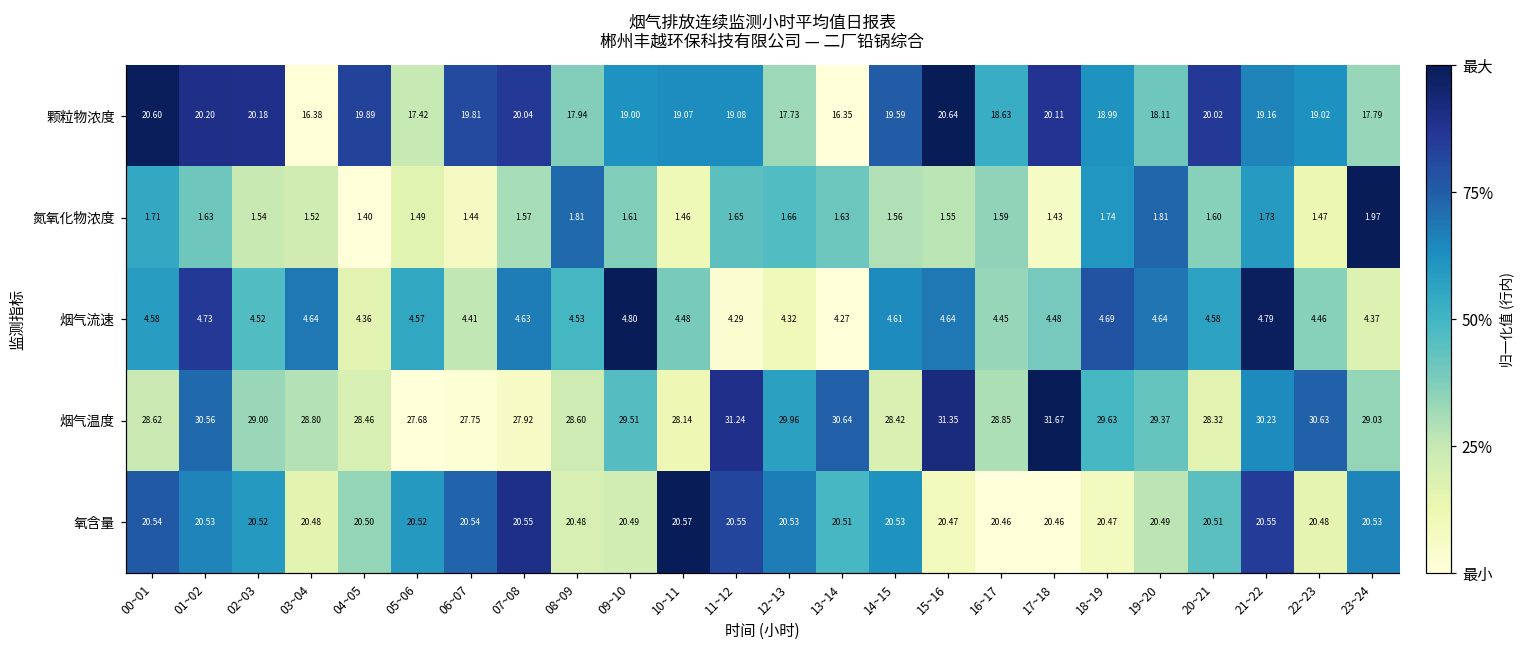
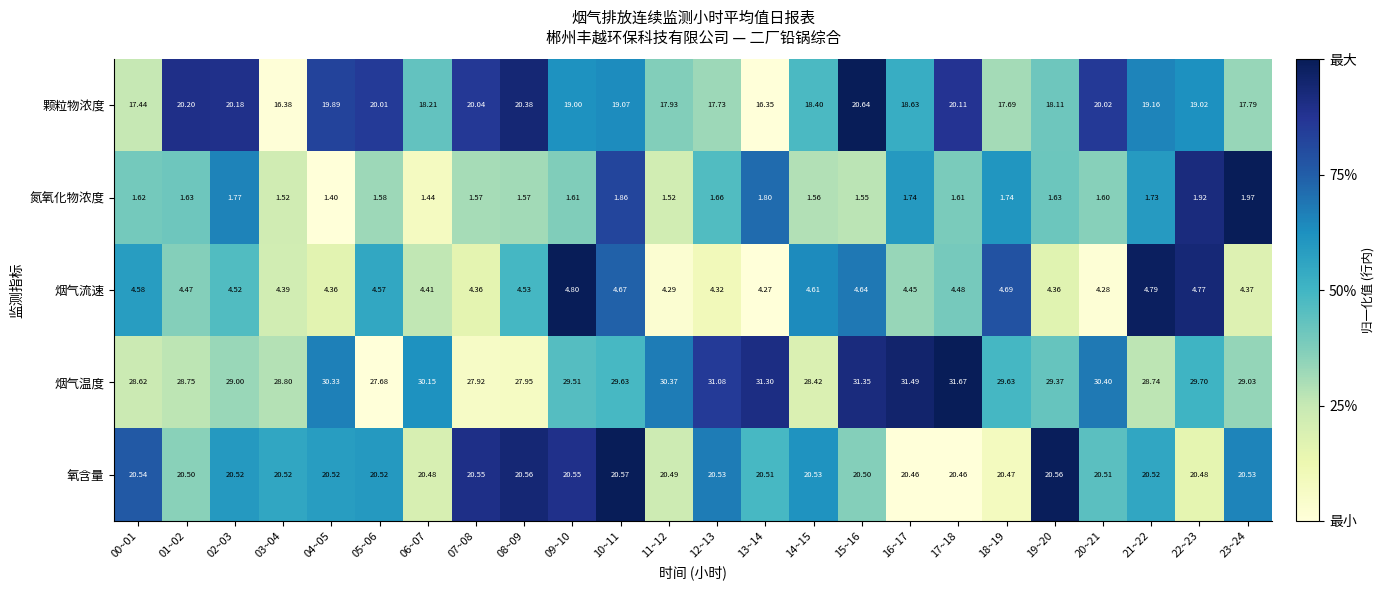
  {
    "颗粒物浓度": {
-     "00~01": 20.60,
+     "00~01": 17.44,
      "01~02": 20.20,
      "02~03": 20.18,
      "03~04": 16.38,
      "04~05": 19.89,
-     "05~06": 17.42,
-     "06~07": 19.81,
+     "05~06": 20.01,
+     "06~07": 18.21,
      "07~08": 20.04,
-     "08~09": 17.94,
+     "08~09": 20.38,
      "09~10": 19.00,
      "10~11": 19.07,
-     "11~12": 19.08,
+     "11~12": 17.93,
      "12~13": 17.73,
      "13~14": 16.35,
-     "14~15": 19.59,
+     "14~15": 18.40,
      "15~16": 20.64,
      "16~17": 18.63,
      "17~18": 20.11,
-     "18~19": 18.99,
+     "18~19": 17.69,
      "19~20": 18.11,
      "20~21": 20.02,
      "21~22": 19.16,
      "22~23": 19.02,
      "23~24": 17.79
    },
    "氮氧化物浓度": {
-     "00~01": 1.71,
+     "00~01": 1.62,
      "01~02": 1.63,
-     "02~03": 1.54,
+     "02~03": 1.77,
      "03~04": 1.52,
      "04~05": 1.40,
-     "05~06": 1.49,
+     "05~06": 1.58,
      "06~07": 1.44,
      "07~08": 1.57,
-     "08~09": 1.81,
+     "08~09": 1.57,
      "09~10": 1.61,
-     "10~11": 1.46,
-     "11~12": 1.65,
+     "10~11": 1.86,
+     "11~12": 1.52,
      "12~13": 1.66,
-     "13~14": 1.63,
+     "13~14": 1.80,
      "14~15": 1.56,
      "15~16": 1.55,
-     "16~17": 1.59,
-     "17~18": 1.43,
+     "16~17": 1.74,
+     "17~18": 1.61,
      "18~19": 1.74,
-     "19~20": 1.81,
+     "19~20": 1.63,
      "20~21": 1.60,
      "21~22": 1.73,
-     "22~23": 1.47,
+     "22~23": 1.92,
      "23~24": 1.97
    },
    "烟气流速": {
      "00~01": 4.58,
-     "01~02": 4.73,
+     "01~02": 4.47,
      "02~03": 4.52,
-     "03~04": 4.64,
+     "03~04": 4.39,
      "04~05": 4.36,
      "05~06": 4.57,
      "06~07": 4.41,
-     "07~08": 4.63,
+     "07~08": 4.36,
      "08~09": 4.53,
      "09~10": 4.80,
-     "10~11": 4.48,
+     "10~11": 4.67,
      "11~12": 4.29,
      "12~13": 4.32,
      "13~14": 4.27,
      "14~15": 4.61,
      "15~16": 4.64,
      "16~17": 4.45,
      "17~18": 4.48,
      "18~19": 4.69,
-     "19~20": 4.64,
-     "20~21": 4.58,
+     "19~20": 4.36,
+     "20~21": 4.28,
      "21~22": 4.79,
-     "22~23": 4.46,
+     "22~23": 4.77,
      "23~24": 4.37
    },
    "烟气温度": {
      "00~01": 28.62,
-     "01~02": 30.56,
+     "01~02": 28.75,
      "02~03": 29.00,
      "03~04": 28.80,
-     "04~05": 28.46,
+     "04~05": 30.33,
      "05~06": 27.68,
-     "06~07": 27.75,
+     "06~07": 30.15,
      "07~08": 27.92,
-     "08~09": 28.60,
+     "08~09": 27.95,
      "09~10": 29.51,
-     "10~11": 28.14,
-     "11~12": 31.24,
-     "12~13": 29.96,
-     "13~14": 30.64,
+     "10~11": 29.63,
+     "11~12": 30.37,
+     "12~13": 31.08,
+     "13~14": 31.30,
      "14~15": 28.42,
      "15~16": 31.35,
-     "16~17": 28.85,
+     "16~17": 31.49,
      "17~18": 31.67,
      "18~19": 29.63,
      "19~20": 29.37,
-     "20~21": 28.32,
-     "21~22": 30.23,
-     "22~23": 30.63,
+     "20~21": 30.40,
+     "21~22": 28.74,
+     "22~23": 29.70,
      "23~24": 29.03
    },
    "氧含量": {
      "00~01": 20.54,
-     "01~02": 20.53,
+     "01~02": 20.50,
      "02~03": 20.52,
-     "03~04": 20.48,
-     "04~05": 20.50,
+     "03~04": 20.52,
+     "04~05": 20.52,
      "05~06": 20.52,
-     "06~07": 20.54,
+     "06~07": 20.48,
      "07~08": 20.55,
-     "08~09": 20.48,
-     "09~10": 20.49,
+     "08~09": 20.56,
+     "09~10": 20.55,
      "10~11": 20.57,
-     "11~12": 20.55,
+     "11~12": 20.49,
      "12~13": 20.53,
      "13~14": 20.51,
      "14~15": 20.53,
-     "15~16": 20.47,
+     "15~16": 20.50,
      "16~17": 20.46,
      "17~18": 20.46,
      "18~19": 20.47,
-     "19~20": 20.49,
+     "19~20": 20.56,
      "20~21": 20.51,
-     "21~22": 20.55,
+     "21~22": 20.52,
      "22~23": 20.48,
      "23~24": 20.53
    }
  }
